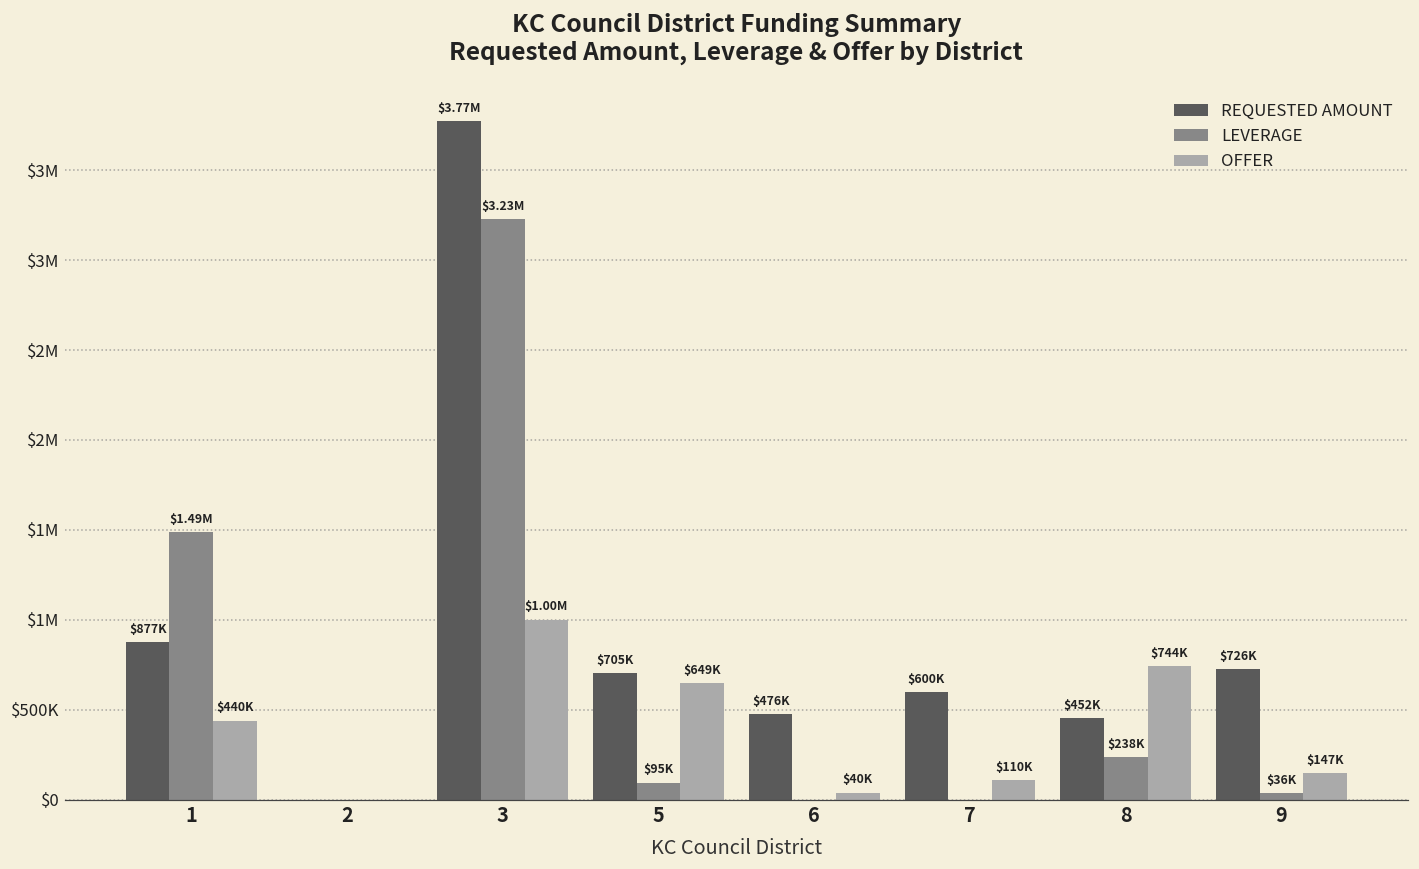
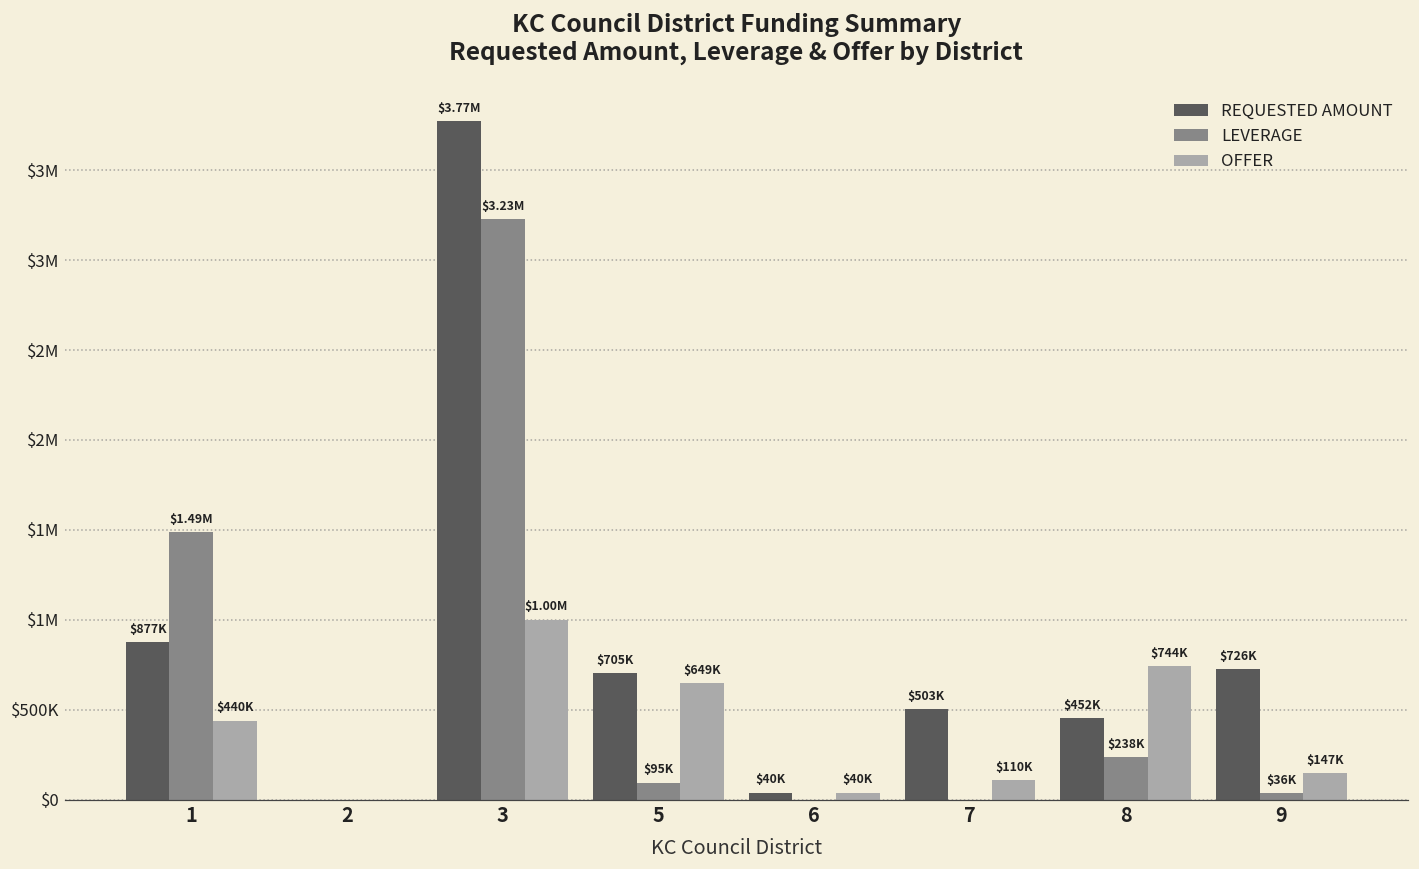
  {
    "REQUESTED AMOUNT": {
      "3": "$3.77M",
      "5": "$705K",
-     "6": "$476K",
-     "7": "$600K",
+     "6": "$40K",
+     "7": "$503K",
      "8": "$452K"
    }
  }
